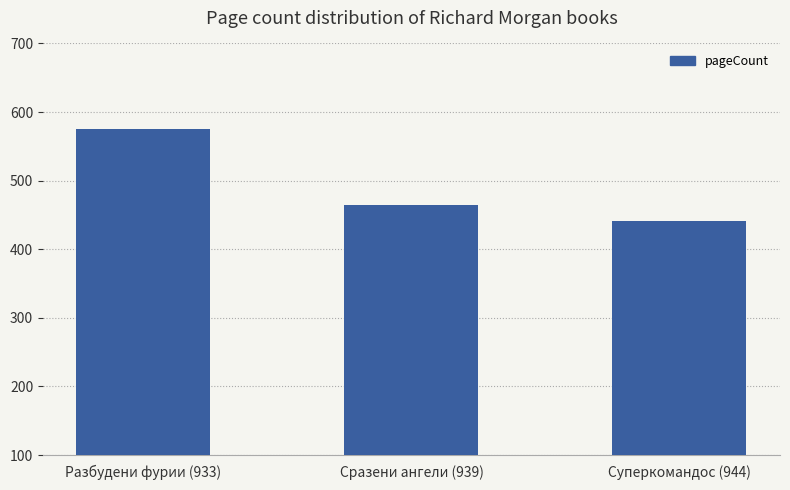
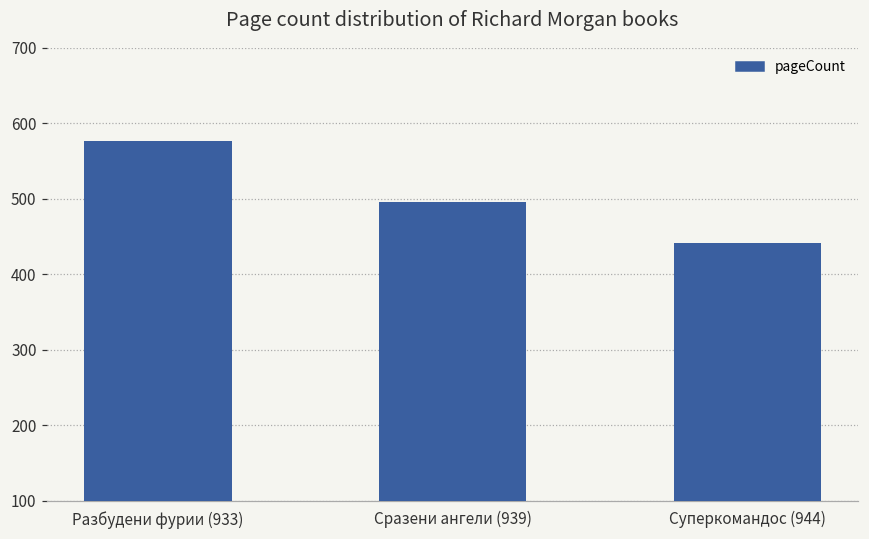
  {
    "Разбудени фурии (933)": 580,
-   "Сразени ангели (939)": 460,
+   "Сразени ангели (939)": 500,
    "Суперкомандос (944)": 440
  }
